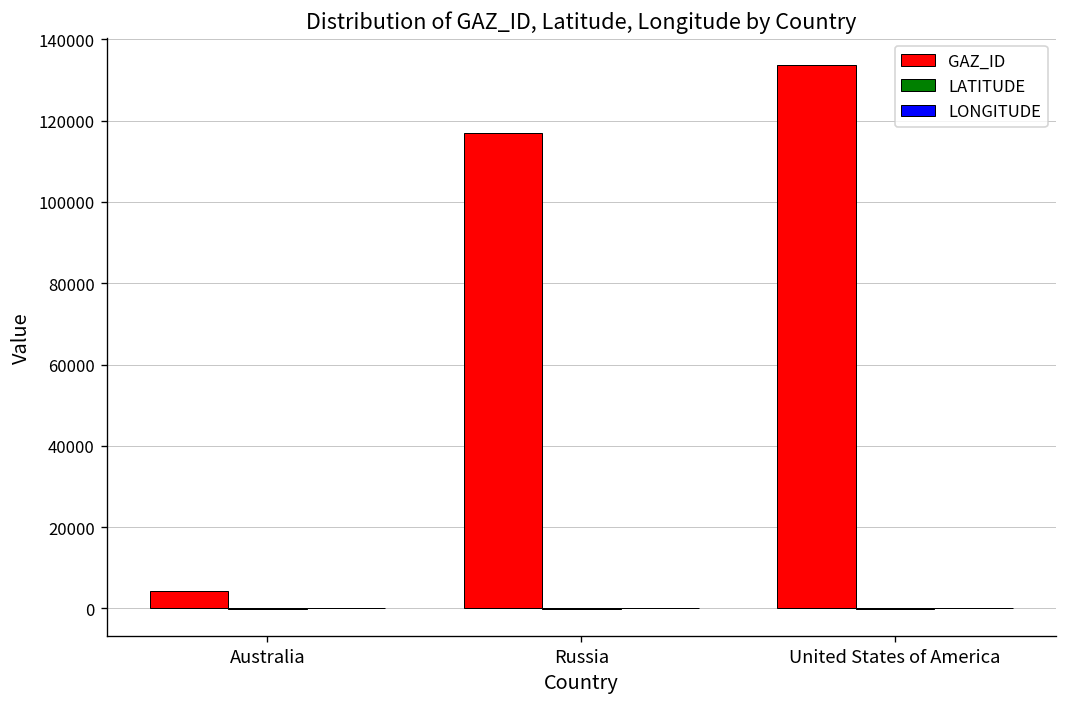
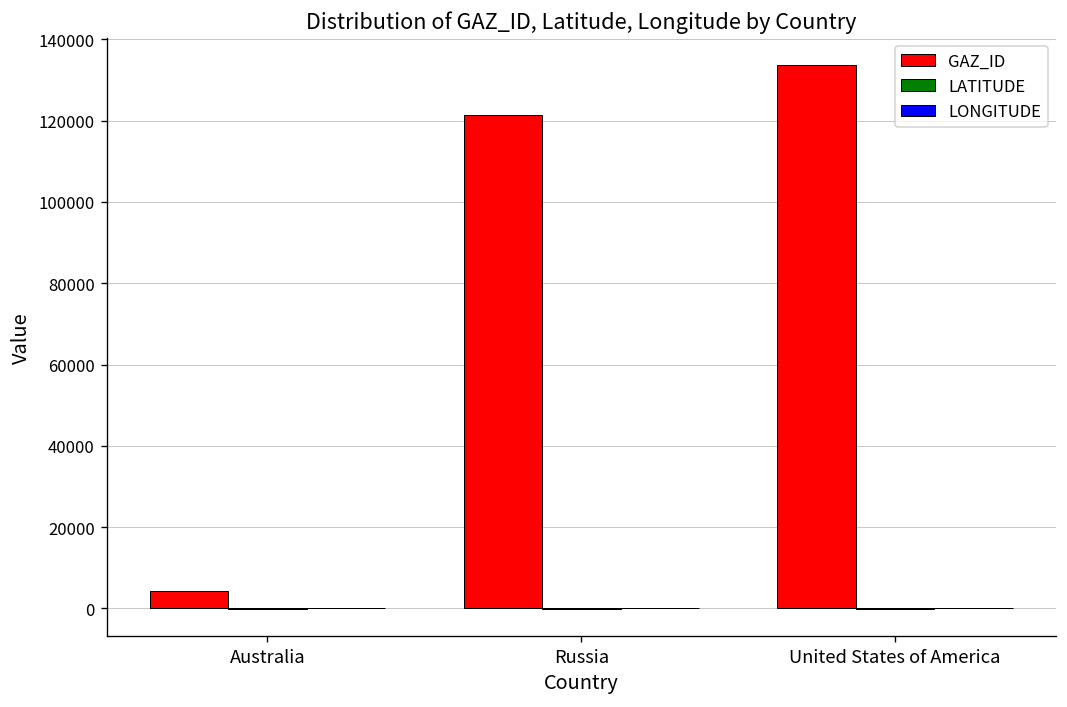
  {
    "GAZ_ID": {
      "Australia": 4000,
-     "Russia": 117000,
+     "Russia": 121000,
      "United States of America": 134000
    }
  }
